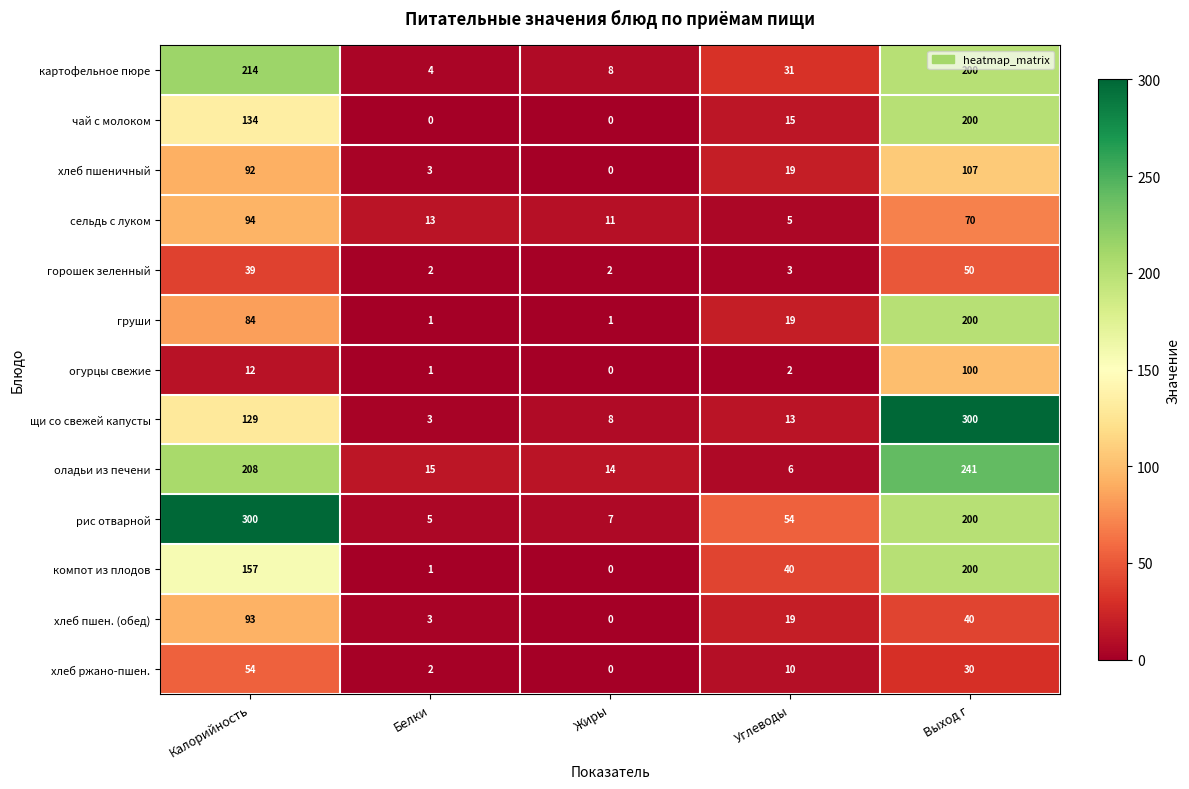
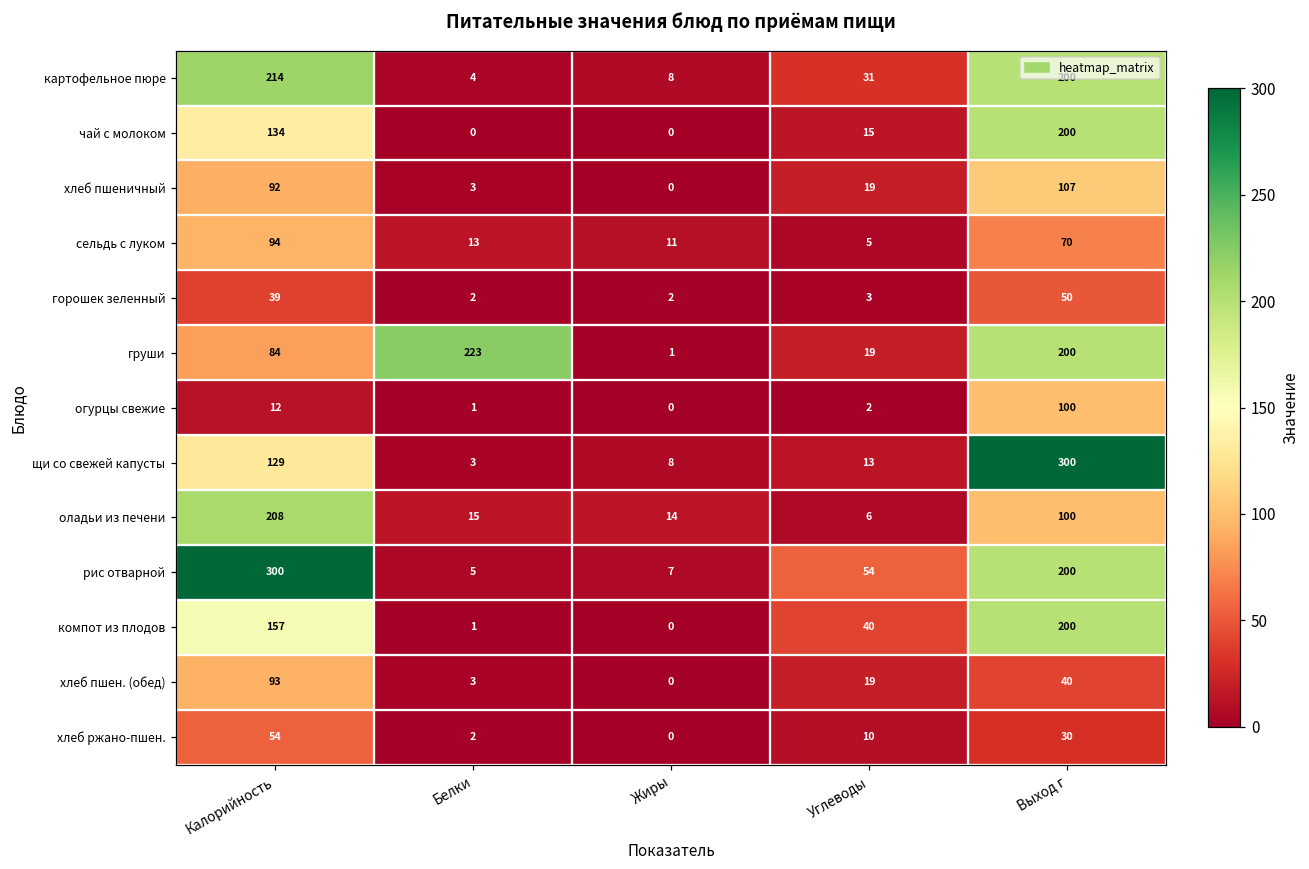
  {
    "картофельное пюре": {
      "Калорийность": 214,
      "Белки": 4,
      "Жиры": 8,
      "Углеводы": 31
    },
    "чай с молоком": {
      "Калорийность": 134,
      "Белки": 0,
      "Жиры": 0,
      "Углеводы": 15,
      "Выход г": 200
    },
    "хлеб пшеничный": {
      "Калорийность": 92,
      "Белки": 3,
      "Жиры": 0,
      "Углеводы": 19,
      "Выход г": 107
    },
    "сельдь с луком": {
      "Калорийность": 94,
      "Белки": 13,
      "Жиры": 11,
      "Углеводы": 5,
      "Выход г": 70
    },
    "горошек зеленный": {
      "Калорийность": 39,
      "Белки": 2,
      "Жиры": 2,
      "Углеводы": 3,
      "Выход г": 50
    },
    "груши": {
      "Калорийность": 84,
-     "Белки": 1,
+     "Белки": 223,
      "Жиры": 1,
      "Углеводы": 19,
      "Выход г": 200
    },
    "огурцы свежие": {
      "Калорийность": 12,
      "Белки": 1,
      "Жиры": 0,
      "Углеводы": 2,
      "Выход г": 100
    },
    "щи со свежей капусты": {
      "Калорийность": 129,
      "Белки": 3,
      "Жиры": 8,
      "Углеводы": 13,
      "Выход г": 300
    },
    "оладьи из печени": {
      "Калорийность": 208,
      "Белки": 15,
      "Жиры": 14,
      "Углеводы": 6,
-     "Выход г": 241
+     "Выход г": 100
    },
    "рис отварной": {
      "Калорийность": 300,
      "Белки": 5,
      "Жиры": 7,
      "Углеводы": 54,
      "Выход г": 200
    },
    "компот из плодов": {
      "Калорийность": 157,
      "Белки": 1,
      "Жиры": 0,
      "Углеводы": 40,
      "Выход г": 200
    },
    "хлеб пшен. (обед)": {
      "Калорийность": 93,
      "Белки": 3,
      "Жиры": 0,
      "Углеводы": 19,
      "Выход г": 40
    },
    "хлеб ржано-пшен.": {
      "Калорийность": 54,
      "Белки": 2,
      "Жиры": 0,
      "Углеводы": 10,
      "Выход г": 30
    }
  }
